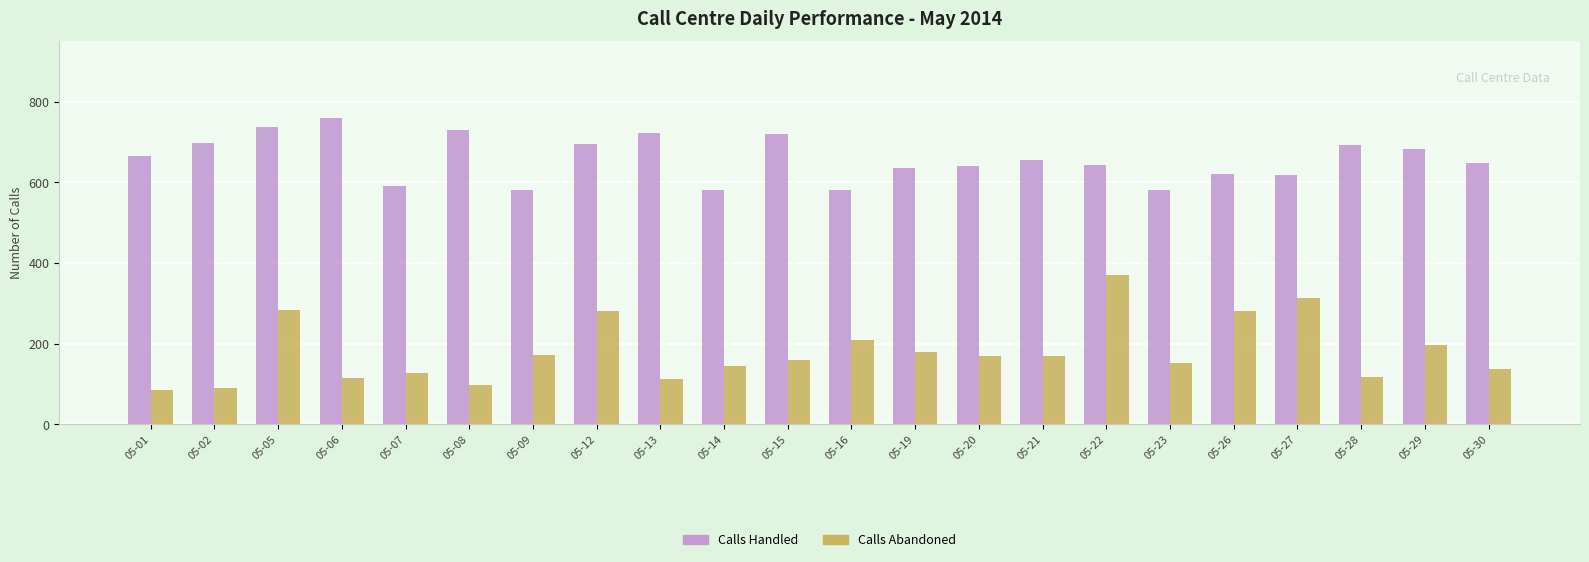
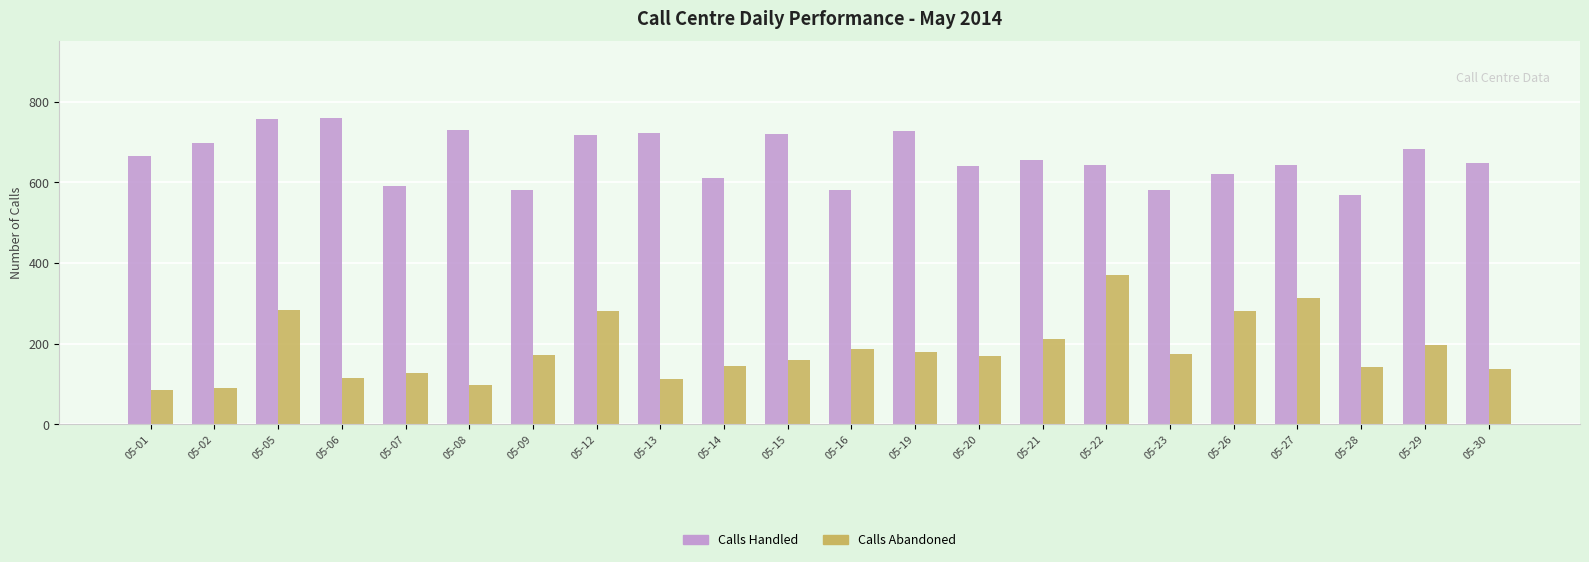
  {
    "Calls Handled": {
      "05-01": 670,
      "05-02": 700,
-     "05-05": 740,
+     "05-05": 760,
      "05-06": 760,
      "05-07": 590,
      "05-08": 730,
      "05-09": 580,
-     "05-12": 700,
+     "05-12": 720,
      "05-13": 720,
-     "05-14": 580,
+     "05-14": 610,
      "05-15": 720,
      "05-16": 580,
-     "05-19": 640,
+     "05-19": 730,
      "05-20": 640,
      "05-21": 660,
      "05-22": 640,
      "05-23": 580,
      "05-26": 620,
-     "05-27": 620,
-     "05-28": 690,
+     "05-27": 640,
+     "05-28": 570,
      "05-29": 680,
      "05-30": 650
    },
    "Calls Abandoned": {
      "05-01": 90,
      "05-02": 90,
      "05-05": 280,
      "05-06": 110,
      "05-07": 130,
      "05-08": 100,
      "05-09": 170,
      "05-12": 280,
      "05-13": 110,
      "05-14": 150,
      "05-15": 160,
-     "05-16": 210,
+     "05-16": 190,
      "05-19": 180,
      "05-20": 170,
-     "05-21": 170,
+     "05-21": 210,
      "05-22": 370,
-     "05-23": 150,
+     "05-23": 180,
      "05-26": 280,
      "05-27": 310,
-     "05-28": 120,
+     "05-28": 140,
      "05-29": 200,
      "05-30": 140
    }
  }
